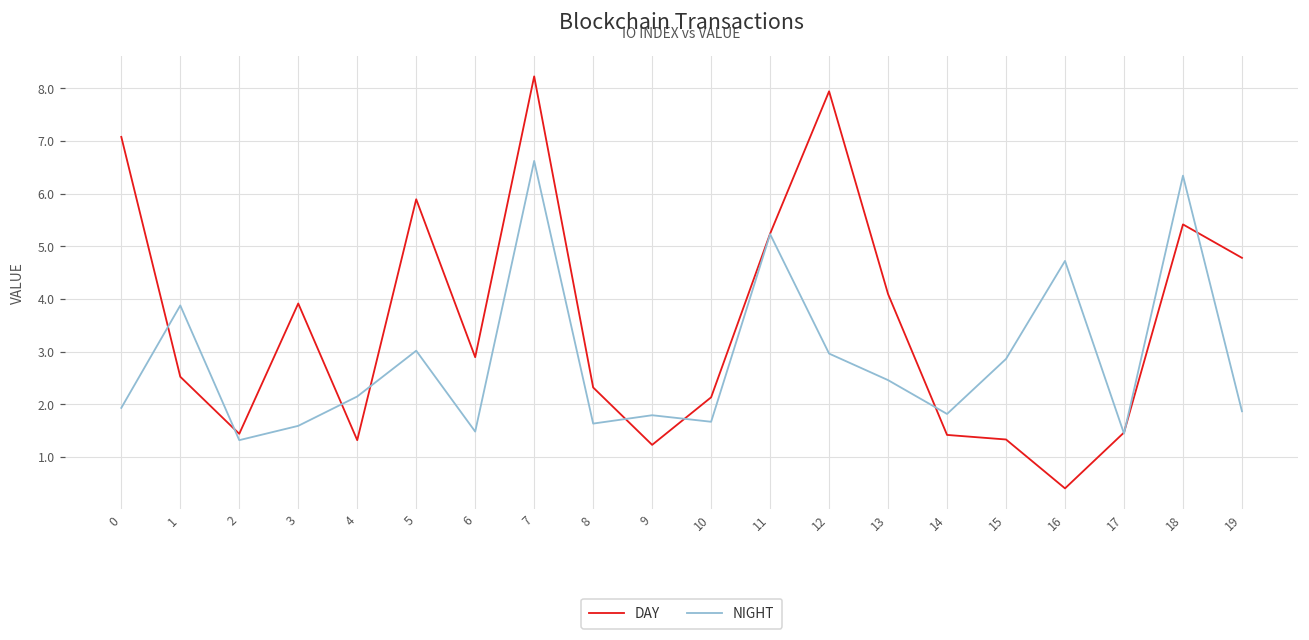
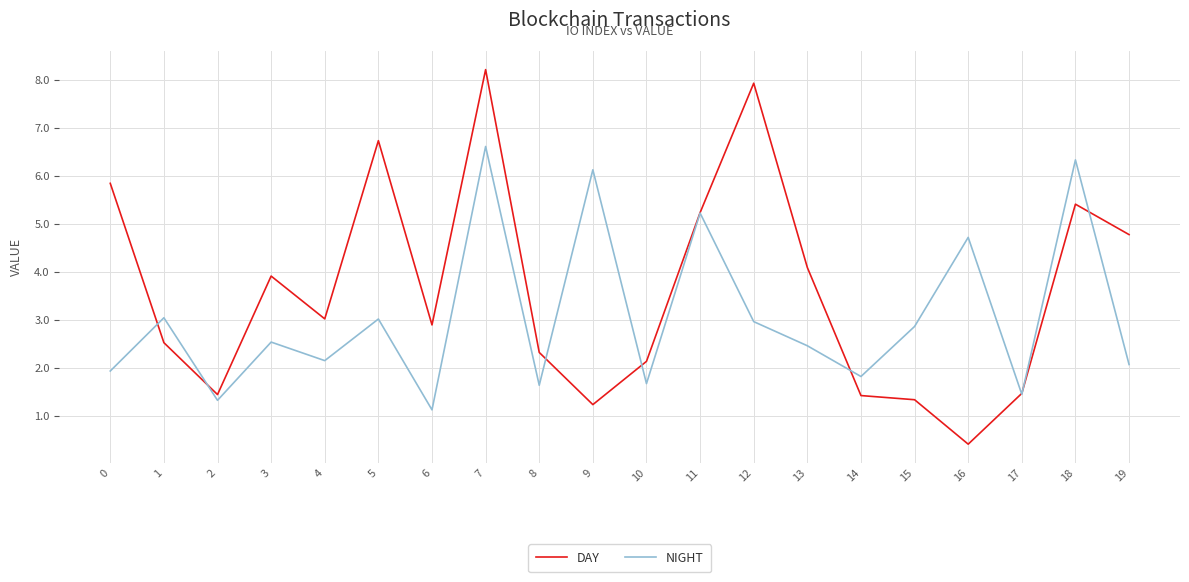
  {
    "DAY": {
-     "0": 7.1,
+     "0": 5.8,
      "1": 2.5,
      "2": 1.4,
      "3": 3.9,
-     "4": 1.3,
-     "5": 5.9,
+     "4": 3.0,
+     "5": 6.7,
      "6": 2.9,
      "7": 8.2,
      "8": 2.3,
      "9": 1.2,
      "10": 2.1,
      "12": 7.9,
      "13": 4.1,
      "14": 1.4,
      "15": 1.3,
      "16": 0.4,
      "18": 5.4,
      "19": 4.8
    },
    "NIGHT": {
      "0": 1.9,
-     "1": 3.9,
+     "1": 3.0,
      "2": 1.3,
-     "3": 1.6,
+     "3": 2.5,
      "4": 2.1,
      "5": 3.0,
-     "6": 1.5,
+     "6": 1.1,
      "7": 6.6,
      "8": 1.6,
-     "9": 1.8,
+     "9": 6.1,
      "10": 1.7,
      "12": 3.0,
      "13": 2.5,
      "14": 1.8,
      "15": 2.9,
      "16": 4.7,
      "18": 6.3,
-     "19": 1.9
+     "19": 2.1
    }
  }
